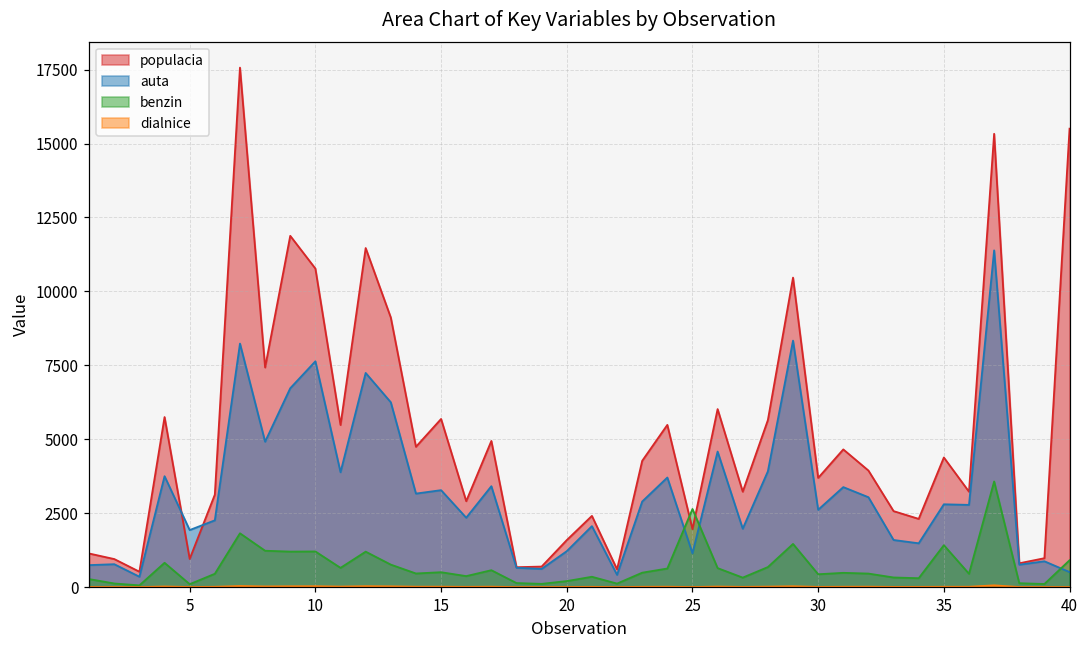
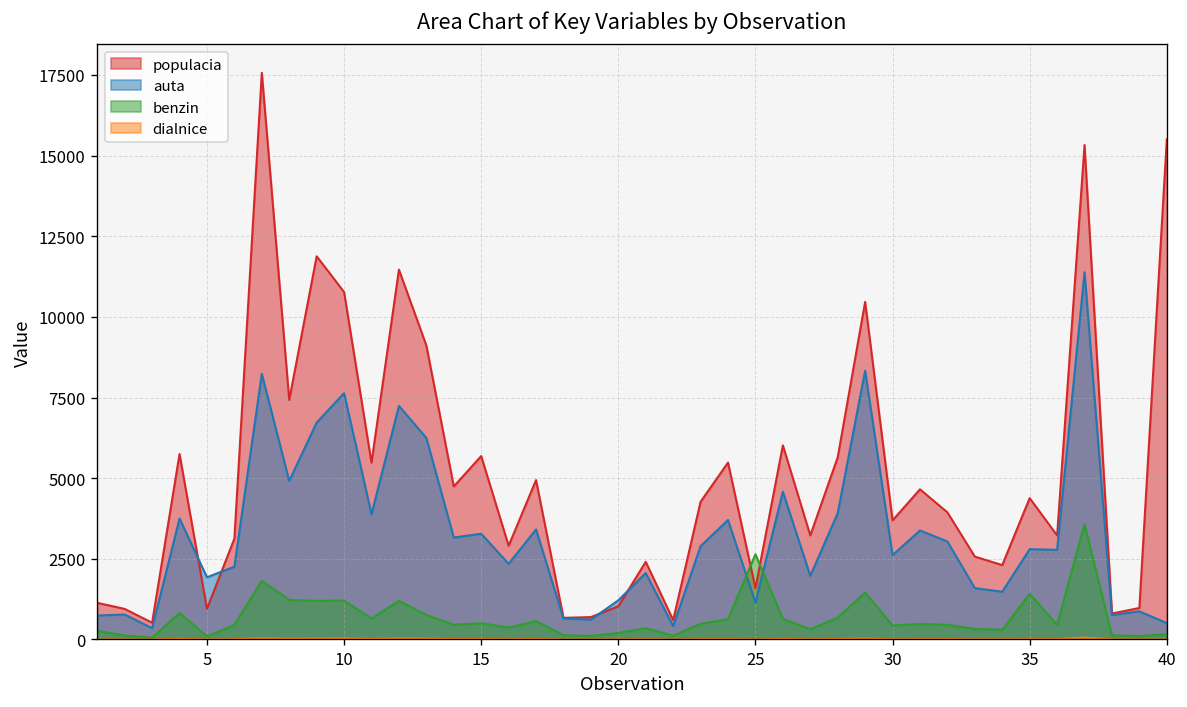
  {
    "populacia": {
      "5": 1000,
      "10": 10800,
      "15": 5700,
-     "20": 1600,
-     "25": 2000,
+     "20": 1000,
+     "25": 1600,
      "30": 3700,
      "35": 4400,
      "40": 15500
    },
    "auta": {
      "5": 1900,
      "10": 7600,
      "15": 3300,
      "20": 1200,
      "25": 1100,
      "30": 2600,
      "35": 2800,
      "40": 500
    },
    "benzin": {
      "10": 1200,
      "15": 500,
      "20": 200,
      "25": 2600,
      "30": 400,
      "35": 1400,
-     "40": 900
+     "40": 200
    },
    "dialnice": {
      "10": 0,
      "15": 0,
      "20": 0,
      "25": 0,
      "30": 0,
      "35": 0,
      "40": 0
    }
  }
